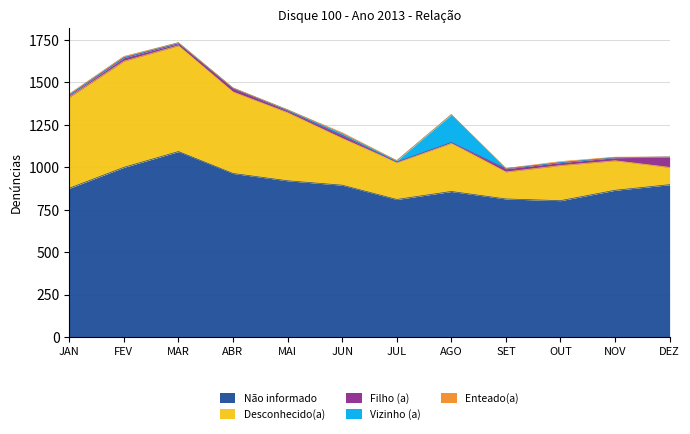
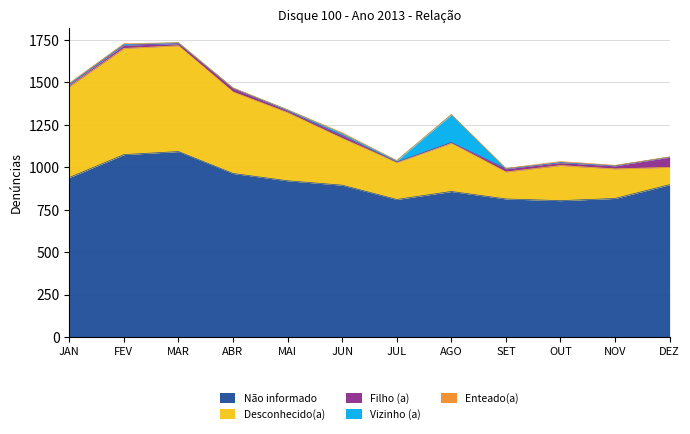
  {
    "Não informado": {
-     "JAN": 880,
-     "FEV": 1000,
+     "JAN": 940,
+     "FEV": 1070,
      "MAR": 1090,
      "ABR": 960,
      "MAI": 920,
      "JUN": 890,
      "JUL": 810,
      "AGO": 860,
      "SET": 810,
      "OUT": 800,
-     "NOV": 860,
+     "NOV": 820,
      "DEZ": 900
    }
  }
